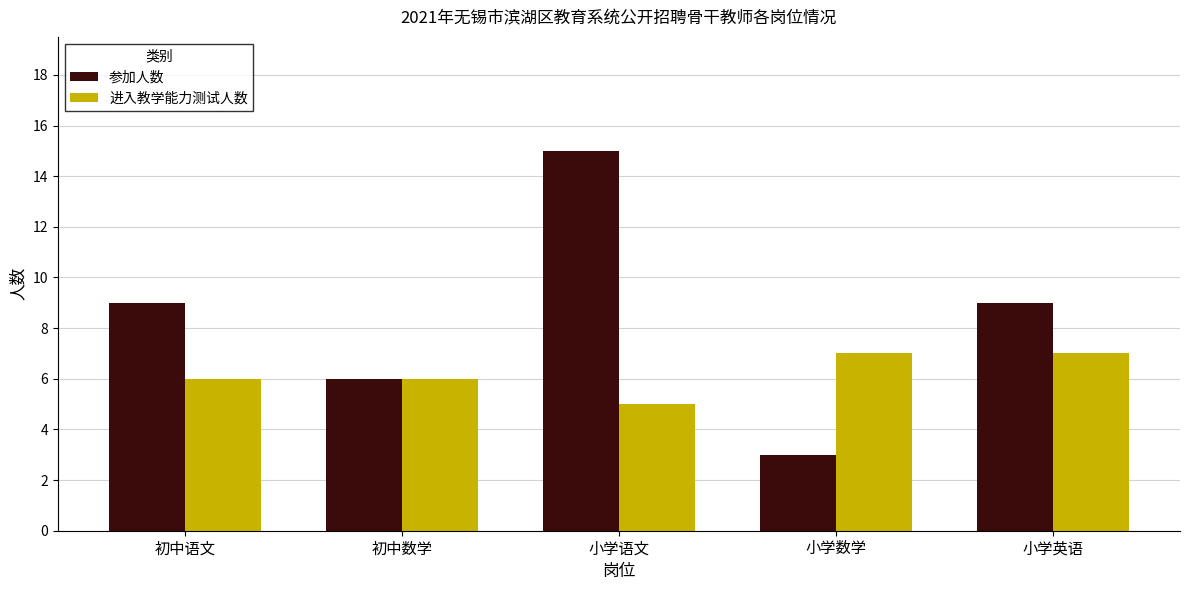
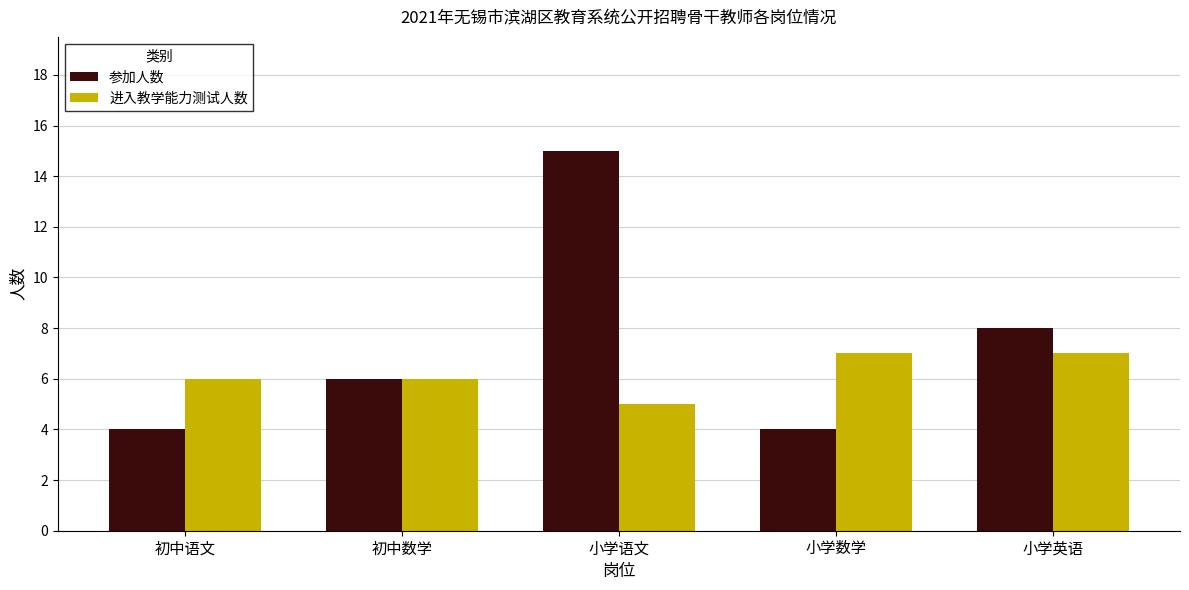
  {
    "参加人数": {
-     "初中语文": 9,
+     "初中语文": 4,
      "初中数学": 6,
      "小学语文": 15,
-     "小学数学": 3,
-     "小学英语": 9
+     "小学数学": 4,
+     "小学英语": 8
    },
    "进入教学能力测试人数": {
      "初中语文": 6,
      "初中数学": 6,
      "小学语文": 5,
      "小学数学": 7,
      "小学英语": 7
    }
  }
